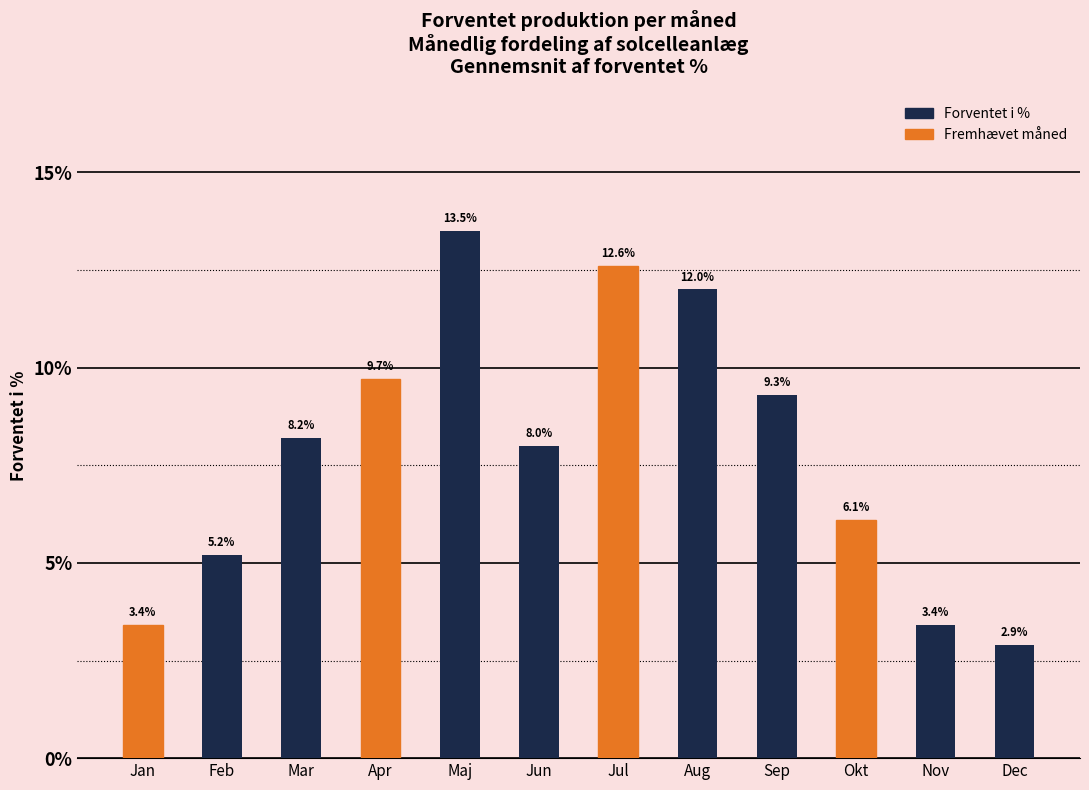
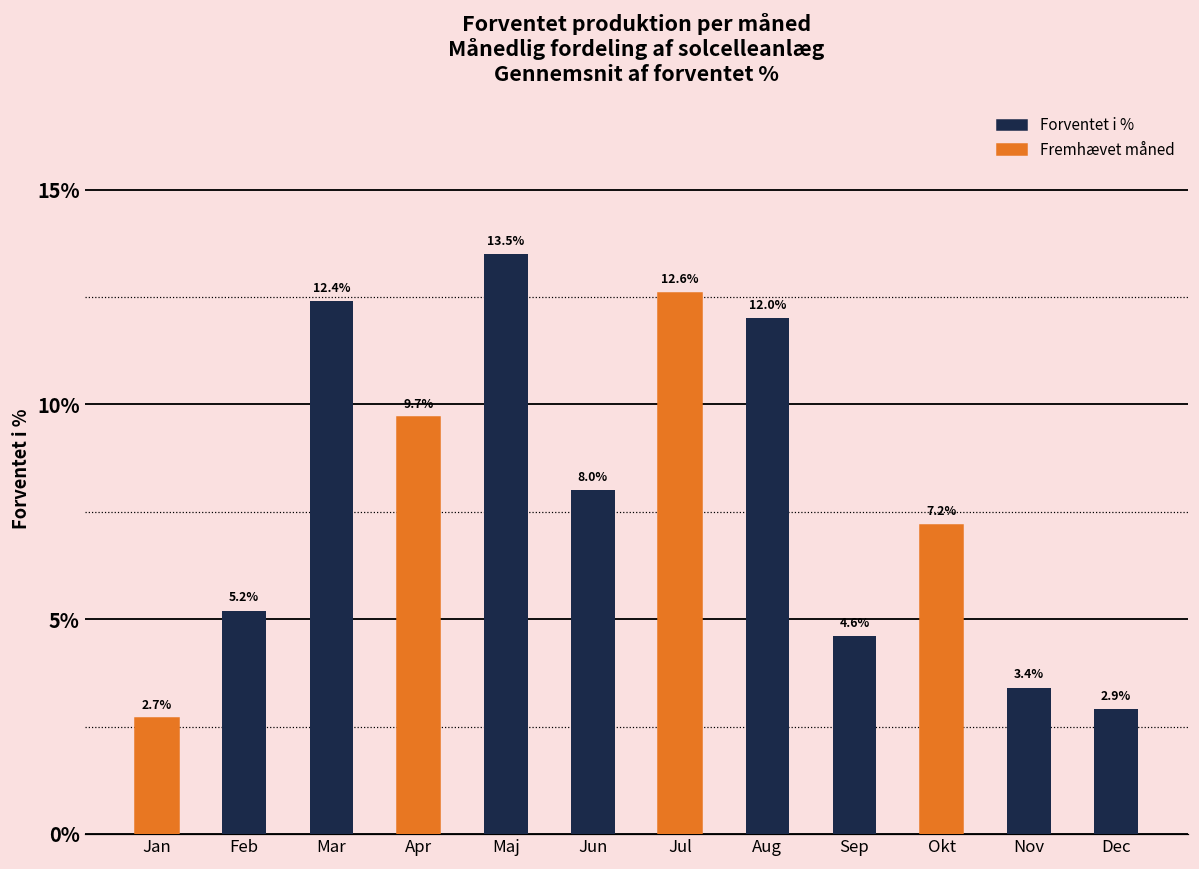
  {
-   "Jan": "3.4%",
+   "Jan": "2.7%",
    "Feb": "5.2%",
-   "Mar": "8.2%",
+   "Mar": "12.4%",
    "Apr": "9.7%",
    "Maj": "13.5%",
    "Jun": "8.0%",
    "Jul": "12.6%",
    "Aug": "12.0%",
-   "Sep": "9.3%",
-   "Okt": "6.1%",
+   "Sep": "4.6%",
+   "Okt": "7.2%",
    "Nov": "3.4%",
    "Dec": "2.9%"
  }
